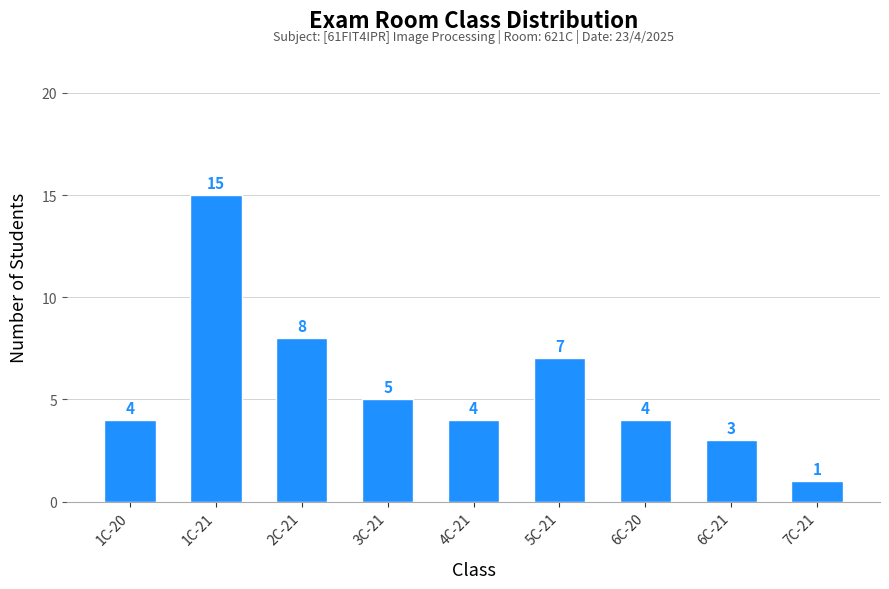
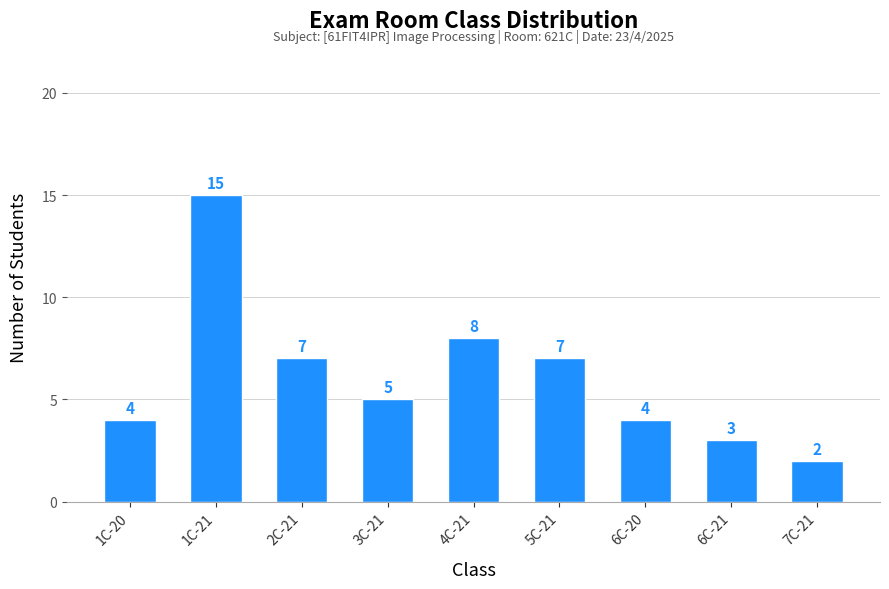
  {
    "1C-20": 4,
    "1C-21": 15,
-   "2C-21": 8,
+   "2C-21": 7,
    "3C-21": 5,
-   "4C-21": 4,
+   "4C-21": 8,
    "5C-21": 7,
    "6C-20": 4,
    "6C-21": 3,
-   "7C-21": 1
+   "7C-21": 2
  }
